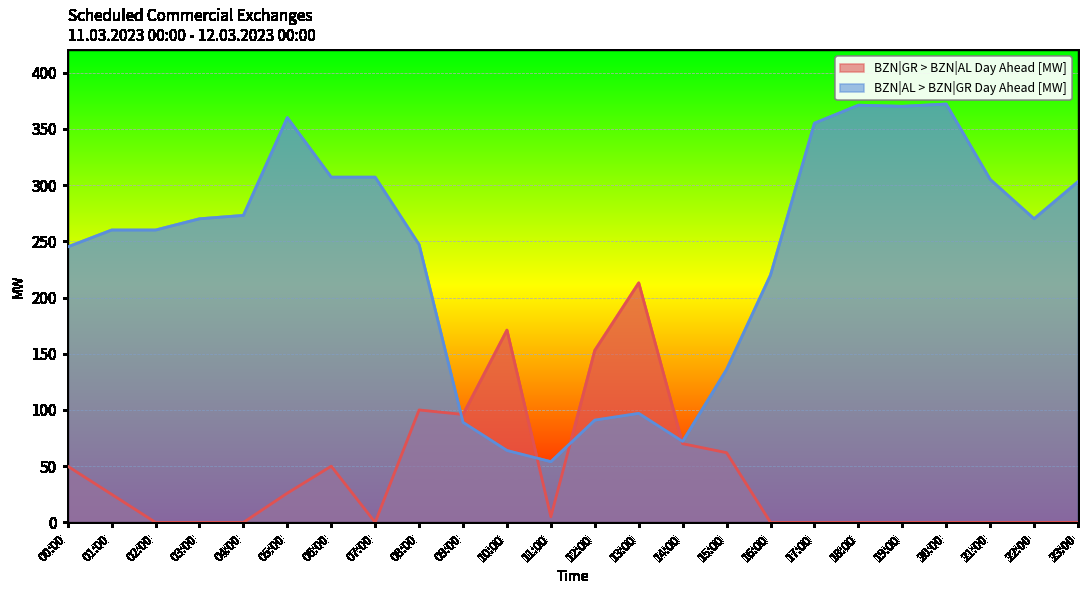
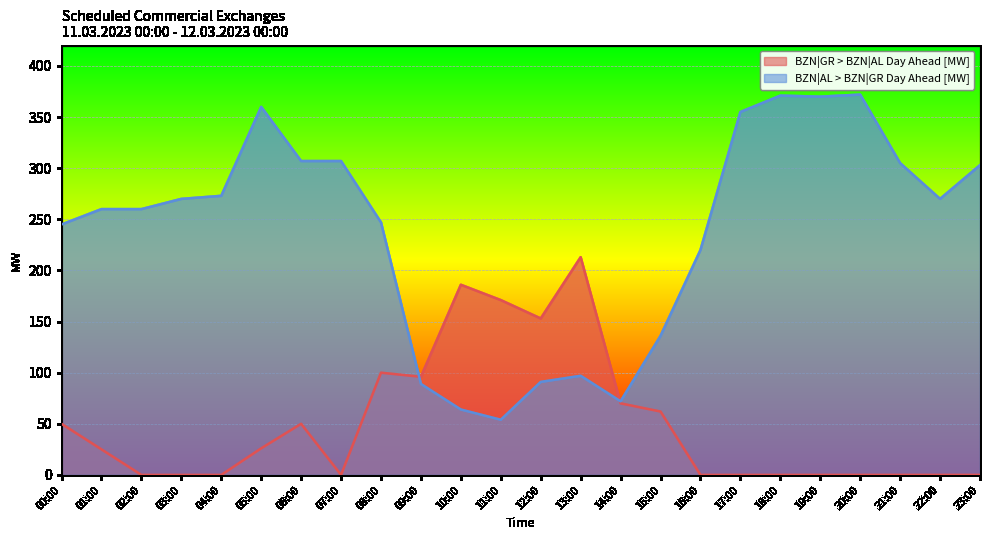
  {
    "BZN|GR > BZN|AL Day Ahead [MW]": {
      "00:00": 50,
      "01:00": 25,
      "02:00": 0,
      "03:00": 0,
      "04:00": 0,
      "05:00": 26,
      "06:00": 50,
      "07:00": 0,
      "08:00": 100,
      "09:00": 96,
-     "10:00": 171,
-     "11:00": 5,
+     "10:00": 186,
+     "11:00": 171,
      "12:00": 153,
      "13:00": 213,
      "15:00": 62,
      "16:00": 0,
      "17:00": 0,
      "18:00": 0,
      "19:00": 0,
      "20:00": 0,
      "21:00": 0,
      "22:00": 0,
      "23:00": 0
    },
    "BZN|AL > BZN|GR Day Ahead [MW]": {
      "00:00": 245,
      "01:00": 260,
      "02:00": 260,
      "03:00": 270,
      "04:00": 273,
      "05:00": 360,
      "06:00": 307,
      "07:00": 307,
      "08:00": 247,
      "09:00": 89,
      "10:00": 64,
      "11:00": 54,
      "12:00": 91,
      "13:00": 97,
      "15:00": 136,
      "16:00": 220,
      "17:00": 355,
      "18:00": 371,
      "19:00": 370,
      "20:00": 372,
      "21:00": 305,
      "22:00": 270,
      "23:00": 303
    }
  }
